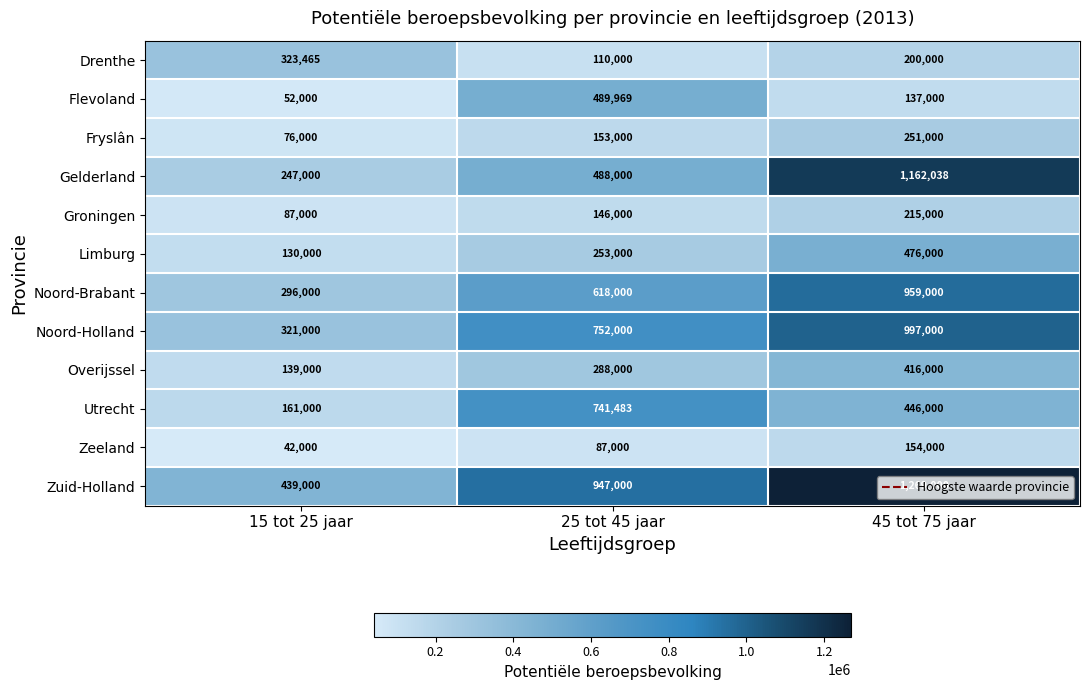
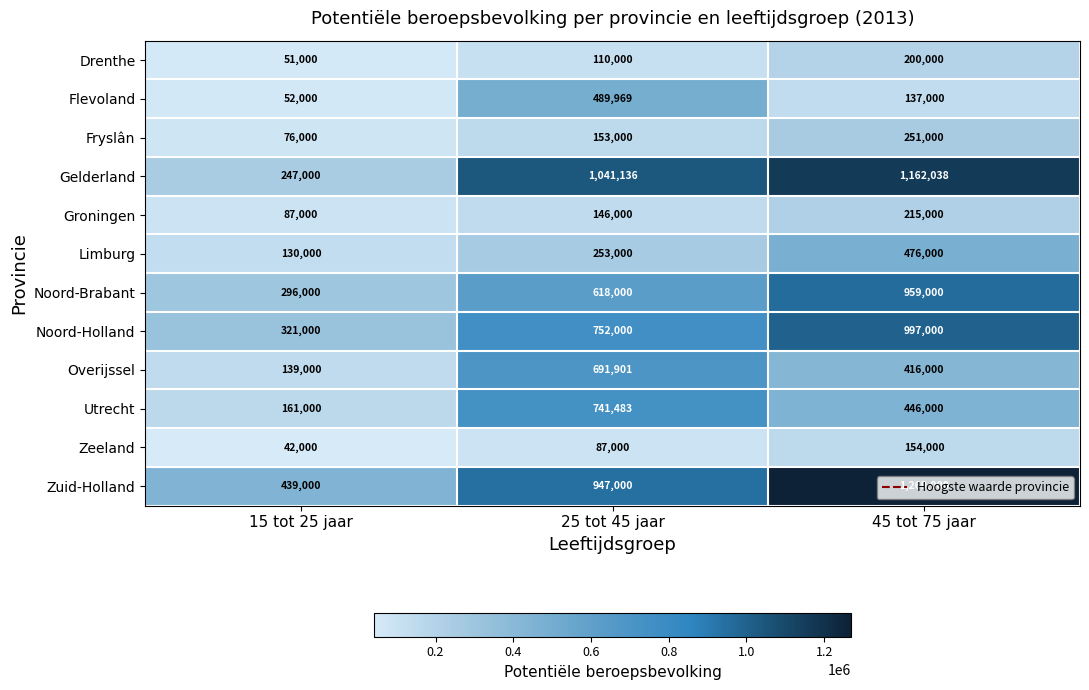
  {
    "Drenthe": {
-     "15 tot 25 jaar": "323,465",
+     "15 tot 25 jaar": "51,000",
      "25 tot 45 jaar": "110,000",
      "45 tot 75 jaar": "200,000"
    },
    "Flevoland": {
      "15 tot 25 jaar": "52,000",
      "25 tot 45 jaar": "489,969",
      "45 tot 75 jaar": "137,000"
    },
    "Fryslân": {
      "15 tot 25 jaar": "76,000",
      "25 tot 45 jaar": "153,000",
      "45 tot 75 jaar": "251,000"
    },
    "Gelderland": {
      "15 tot 25 jaar": "247,000",
-     "25 tot 45 jaar": "488,000",
+     "25 tot 45 jaar": "1,041,136",
      "45 tot 75 jaar": "1,162,038"
    },
    "Groningen": {
      "15 tot 25 jaar": "87,000",
      "25 tot 45 jaar": "146,000",
      "45 tot 75 jaar": "215,000"
    },
    "Limburg": {
      "15 tot 25 jaar": "130,000",
      "25 tot 45 jaar": "253,000",
      "45 tot 75 jaar": "476,000"
    },
    "Noord-Brabant": {
      "15 tot 25 jaar": "296,000",
      "25 tot 45 jaar": "618,000",
      "45 tot 75 jaar": "959,000"
    },
    "Noord-Holland": {
      "15 tot 25 jaar": "321,000",
      "25 tot 45 jaar": "752,000",
      "45 tot 75 jaar": "997,000"
    },
    "Overijssel": {
      "15 tot 25 jaar": "139,000",
-     "25 tot 45 jaar": "288,000",
+     "25 tot 45 jaar": "691,901",
      "45 tot 75 jaar": "416,000"
    },
    "Utrecht": {
      "15 tot 25 jaar": "161,000",
      "25 tot 45 jaar": "741,483",
      "45 tot 75 jaar": "446,000"
    },
    "Zeeland": {
      "15 tot 25 jaar": "42,000",
      "25 tot 45 jaar": "87,000",
      "45 tot 75 jaar": "154,000"
    },
    "Zuid-Holland": {
      "15 tot 25 jaar": "439,000",
      "25 tot 45 jaar": "947,000"
    }
  }
